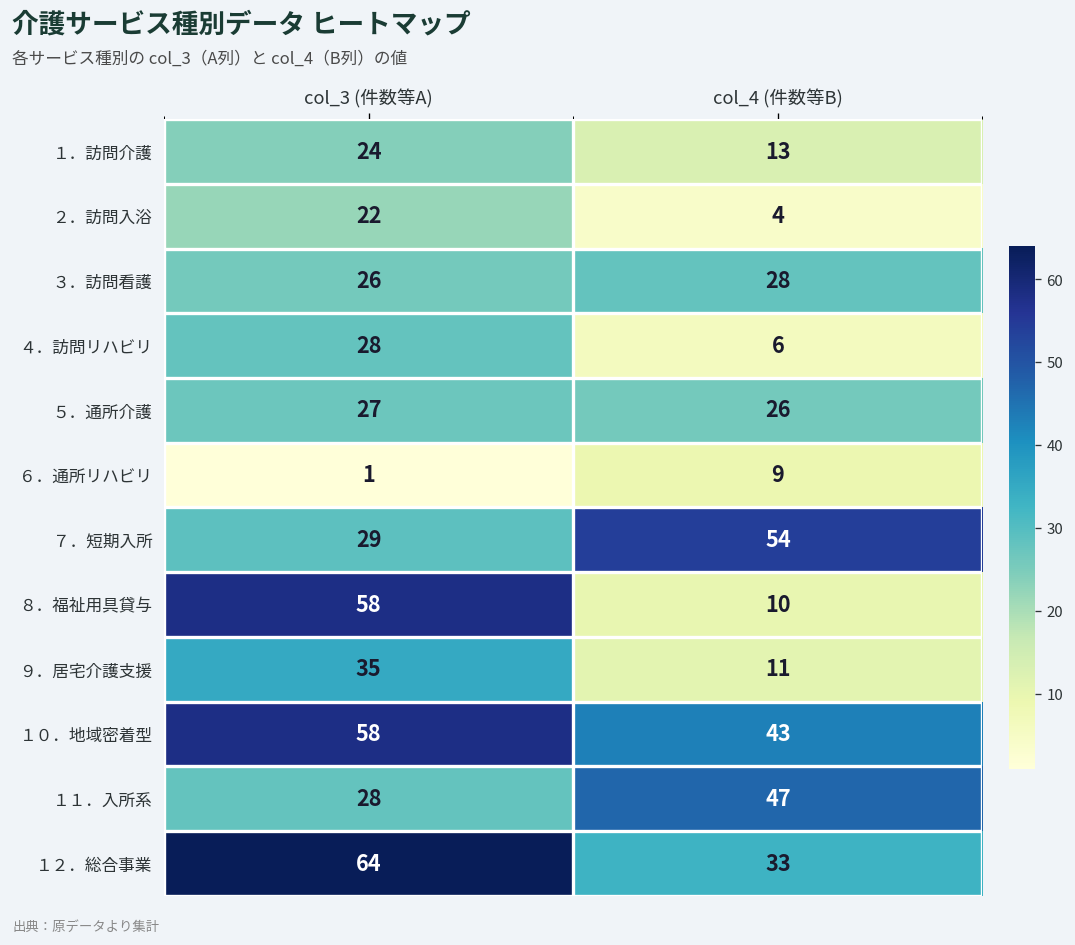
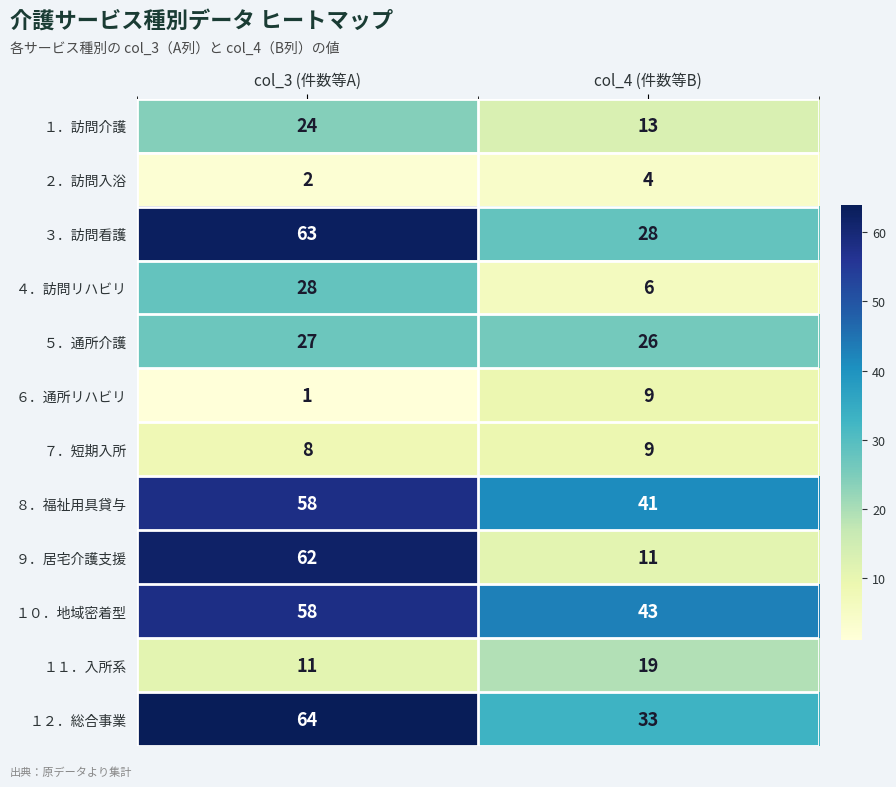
  {
    "１．訪問介護": {
      "col_3 (件数等A)": 24,
      "col_4 (件数等B)": 13
    },
    "２．訪問入浴": {
-     "col_3 (件数等A)": 22,
+     "col_3 (件数等A)": 2,
      "col_4 (件数等B)": 4
    },
    "３．訪問看護": {
-     "col_3 (件数等A)": 26,
+     "col_3 (件数等A)": 63,
      "col_4 (件数等B)": 28
    },
    "４．訪問リハビリ": {
      "col_3 (件数等A)": 28,
      "col_4 (件数等B)": 6
    },
    "５．通所介護": {
      "col_3 (件数等A)": 27,
      "col_4 (件数等B)": 26
    },
    "６．通所リハビリ": {
      "col_3 (件数等A)": 1,
      "col_4 (件数等B)": 9
    },
    "７．短期入所": {
-     "col_3 (件数等A)": 29,
-     "col_4 (件数等B)": 54
+     "col_3 (件数等A)": 8,
+     "col_4 (件数等B)": 9
    },
    "８．福祉用具貸与": {
      "col_3 (件数等A)": 58,
-     "col_4 (件数等B)": 10
+     "col_4 (件数等B)": 41
    },
    "９．居宅介護支援": {
-     "col_3 (件数等A)": 35,
+     "col_3 (件数等A)": 62,
      "col_4 (件数等B)": 11
    },
    "１０．地域密着型": {
      "col_3 (件数等A)": 58,
      "col_4 (件数等B)": 43
    },
    "１１．入所系": {
-     "col_3 (件数等A)": 28,
-     "col_4 (件数等B)": 47
+     "col_3 (件数等A)": 11,
+     "col_4 (件数等B)": 19
    },
    "１２．総合事業": {
      "col_3 (件数等A)": 64,
      "col_4 (件数等B)": 33
    }
  }
